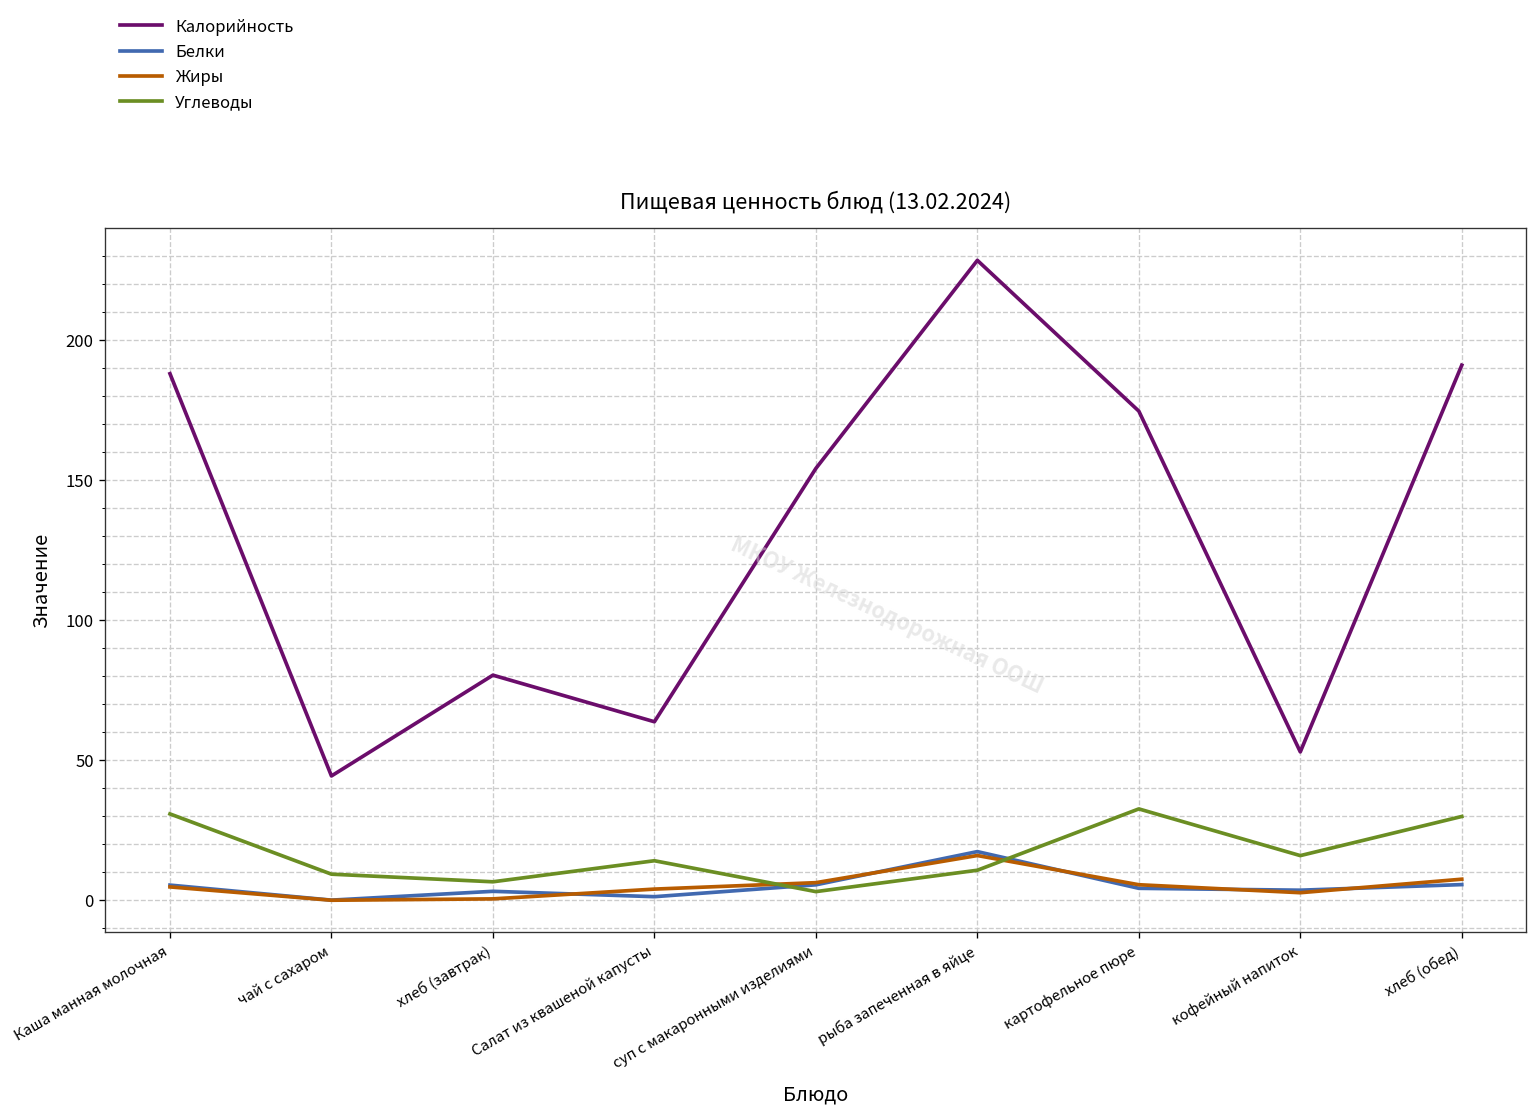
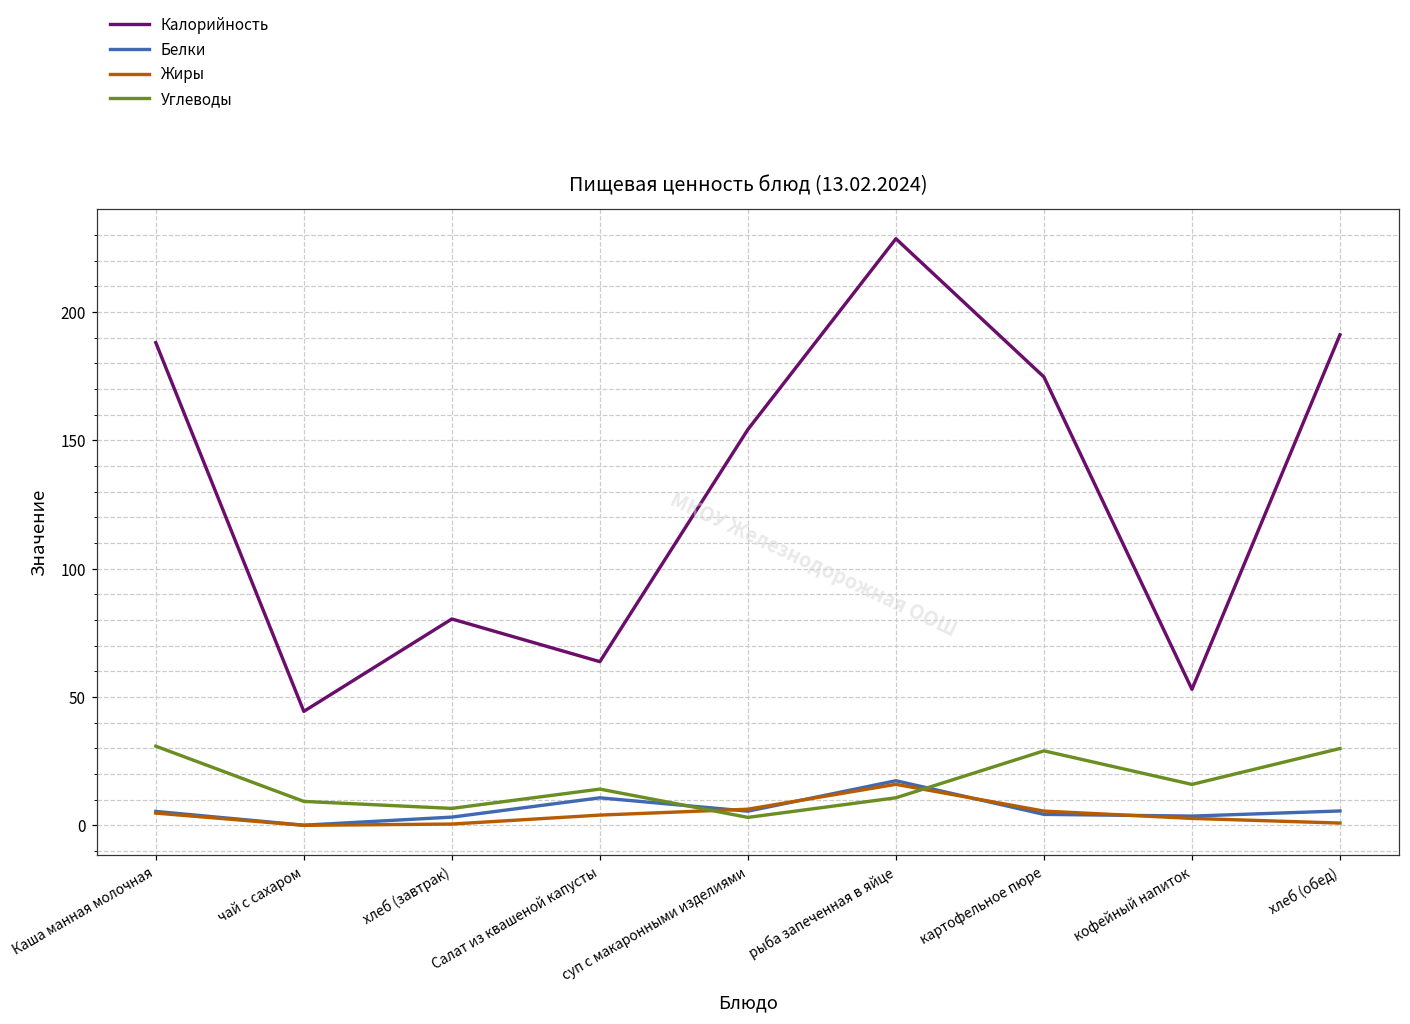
  {
    "Калорийность": {
      "Каша манная молочная": 188,
      "чай с сахаром": 44,
      "хлеб (завтрак)": 80,
      "Салат из квашеной капусты": 64,
      "суп с макаронными изделиями": 154,
      "рыба запеченная в яйце": 229,
      "картофельное пюре": 175,
      "кофейный напиток": 53,
      "хлеб (обед)": 191
    },
    "Белки": {
      "хлеб (завтрак)": 3,
-     "Салат из квашеной капусты": 1,
+     "Салат из квашеной капусты": 11,
      "рыба запеченная в яйце": 17,
      "картофельное пюре": 4,
      "хлеб (обед)": 6
    },
    "Жиры": {
      "хлеб (завтрак)": 1,
      "Салат из квашеной капусты": 4,
      "рыба запеченная в яйце": 16,
      "картофельное пюре": 6,
-     "хлеб (обед)": 8
+     "хлеб (обед)": 1
    },
    "Углеводы": {
      "Каша манная молочная": 31,
      "чай с сахаром": 9,
      "хлеб (завтрак)": 7,
      "Салат из квашеной капусты": 14,
      "суп с макаронными изделиями": 3,
      "рыба запеченная в яйце": 11,
-     "картофельное пюре": 33,
+     "картофельное пюре": 29,
      "кофейный напиток": 16,
      "хлеб (обед)": 30
    }
  }
